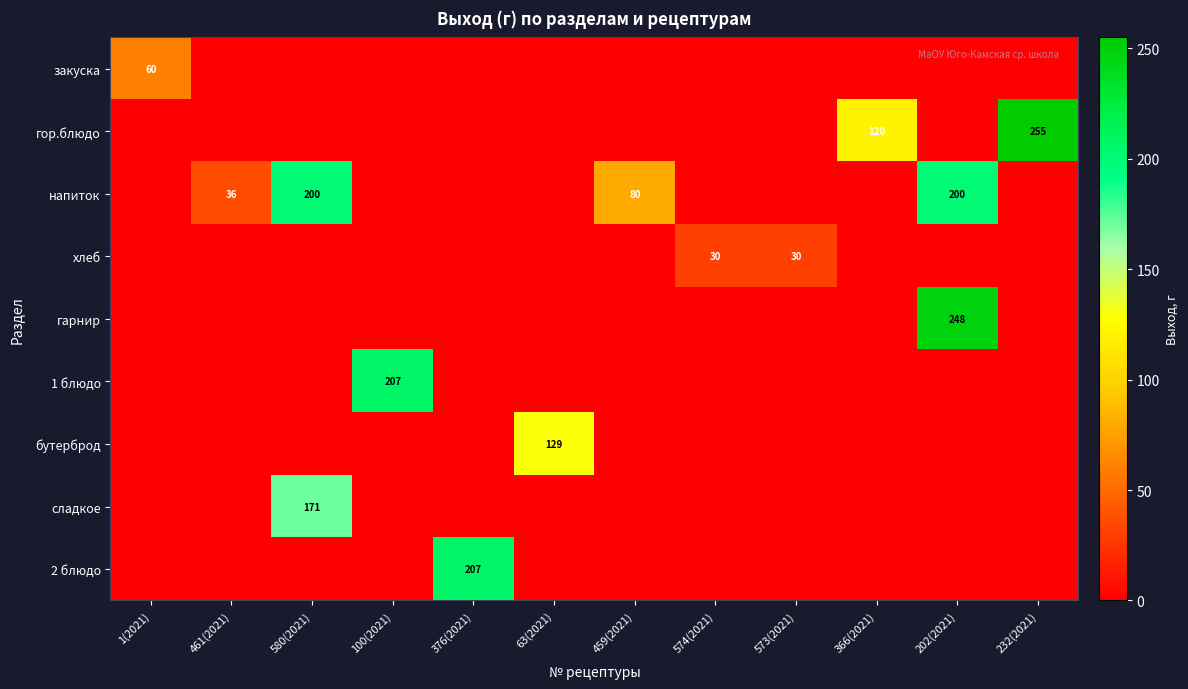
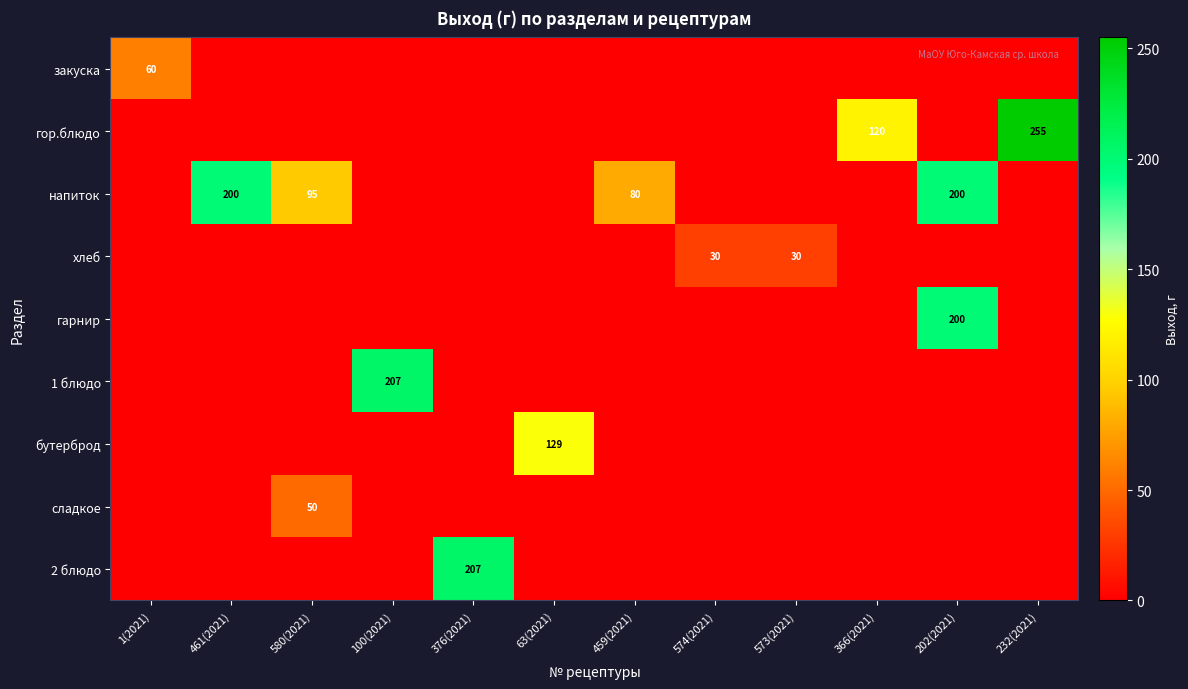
  {
    "закуска": {
      "1(2021)": 60
    },
    "гор.блюдо": {
      "366(2021)": 120,
      "232(2021)": 255
    },
    "напиток": {
-     "461(2021)": 36,
-     "580(2021)": 200,
+     "461(2021)": 200,
+     "580(2021)": 95,
      "459(2021)": 80,
      "202(2021)": 200
    },
    "хлеб": {
      "574(2021)": 30,
      "573(2021)": 30
    },
    "гарнир": {
-     "202(2021)": 248
+     "202(2021)": 200
    },
    "1 блюдо": {
      "100(2021)": 207
    },
    "бутерброд": {
      "63(2021)": 129
    },
    "сладкое": {
-     "580(2021)": 171
+     "580(2021)": 50
    },
    "2 блюдо": {
      "376(2021)": 207
    }
  }
